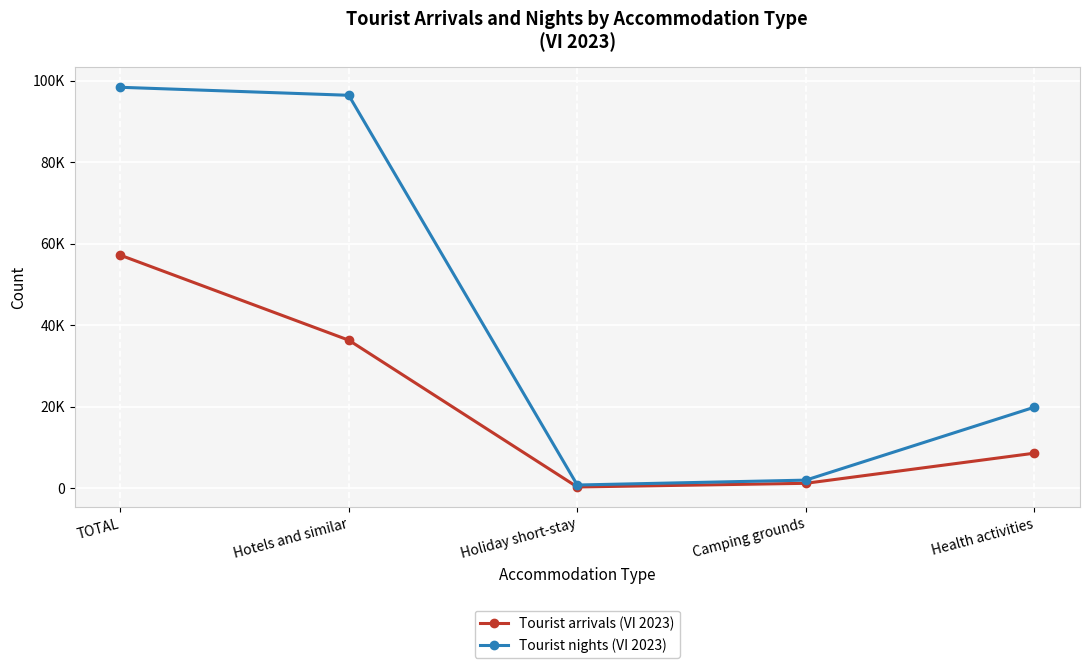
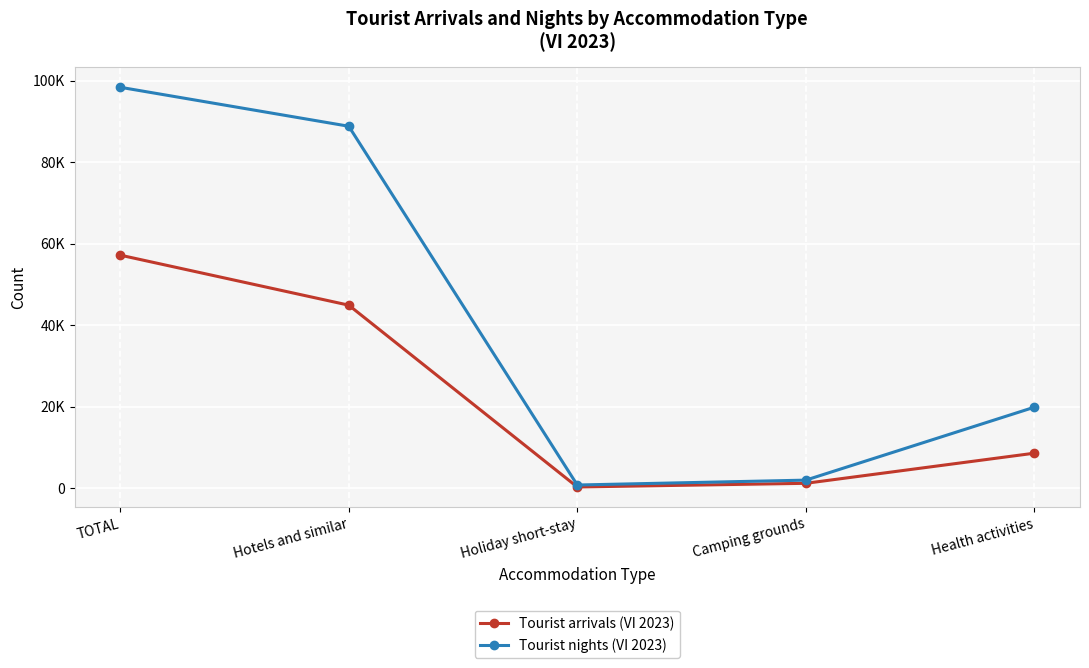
  {
    "Tourist arrivals (VI 2023)": {
      "TOTAL": 57000,
-     "Hotels and similar": 36000,
+     "Hotels and similar": 45000,
      "Camping grounds": 1000,
      "Health activities": 9000
    },
    "Tourist nights (VI 2023)": {
      "TOTAL": 98000,
-     "Hotels and similar": 96000,
+     "Hotels and similar": 89000,
      "Camping grounds": 2000,
      "Health activities": 20000
    }
  }
